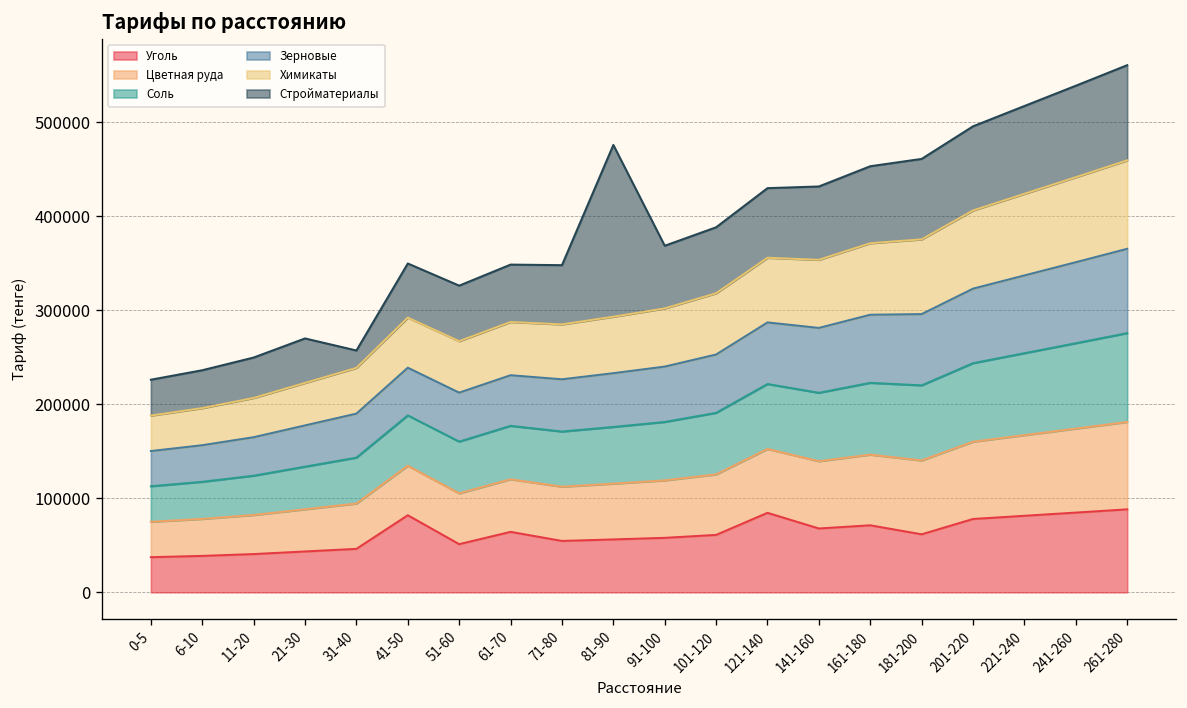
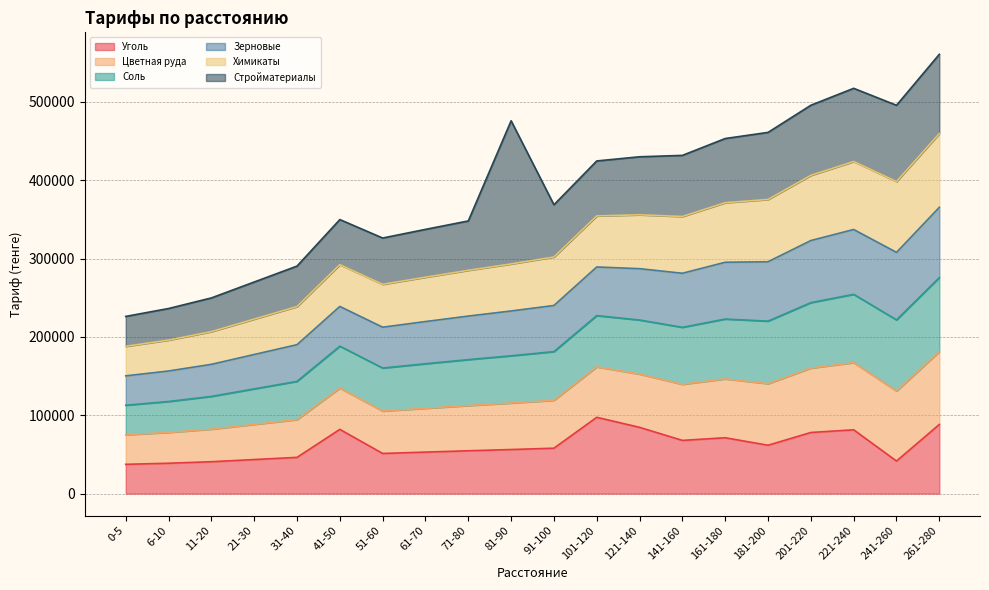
  {
    "Уголь": {
      "0-5": 40000,
      "6-10": 40000,
      "11-20": 40000,
      "21-30": 40000,
      "31-40": 50000,
      "41-50": 80000,
      "51-60": 50000,
-     "61-70": 60000,
+     "61-70": 50000,
      "71-80": 50000,
      "81-90": 60000,
      "91-100": 60000,
-     "101-120": 60000,
+     "101-120": 100000,
      "121-140": 80000,
      "141-160": 70000,
      "161-180": 70000,
      "181-200": 60000,
      "201-220": 80000,
      "221-240": 80000,
-     "241-260": 80000,
+     "241-260": 40000,
      "261-280": 90000
    },
    "Стройматериалы": {
      "0-5": 40000,
      "6-10": 40000,
      "11-20": 40000,
      "21-30": 50000,
-     "31-40": 20000,
+     "31-40": 50000,
      "41-50": 60000,
      "51-60": 60000,
      "61-70": 60000,
      "71-80": 60000,
      "81-90": 180000,
      "91-100": 70000,
      "101-120": 70000,
      "121-140": 70000,
      "141-160": 80000,
      "161-180": 80000,
      "181-200": 90000,
      "201-220": 90000,
      "221-240": 90000,
      "241-260": 100000,
      "261-280": 100000
    }
  }
